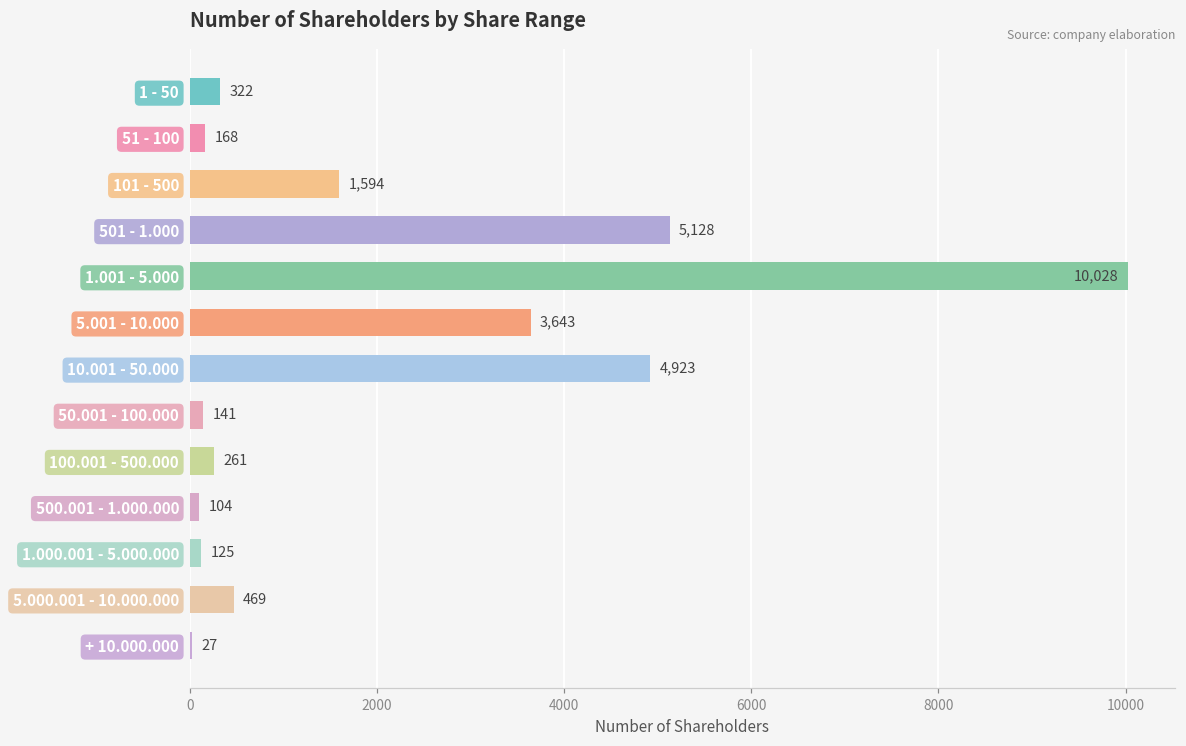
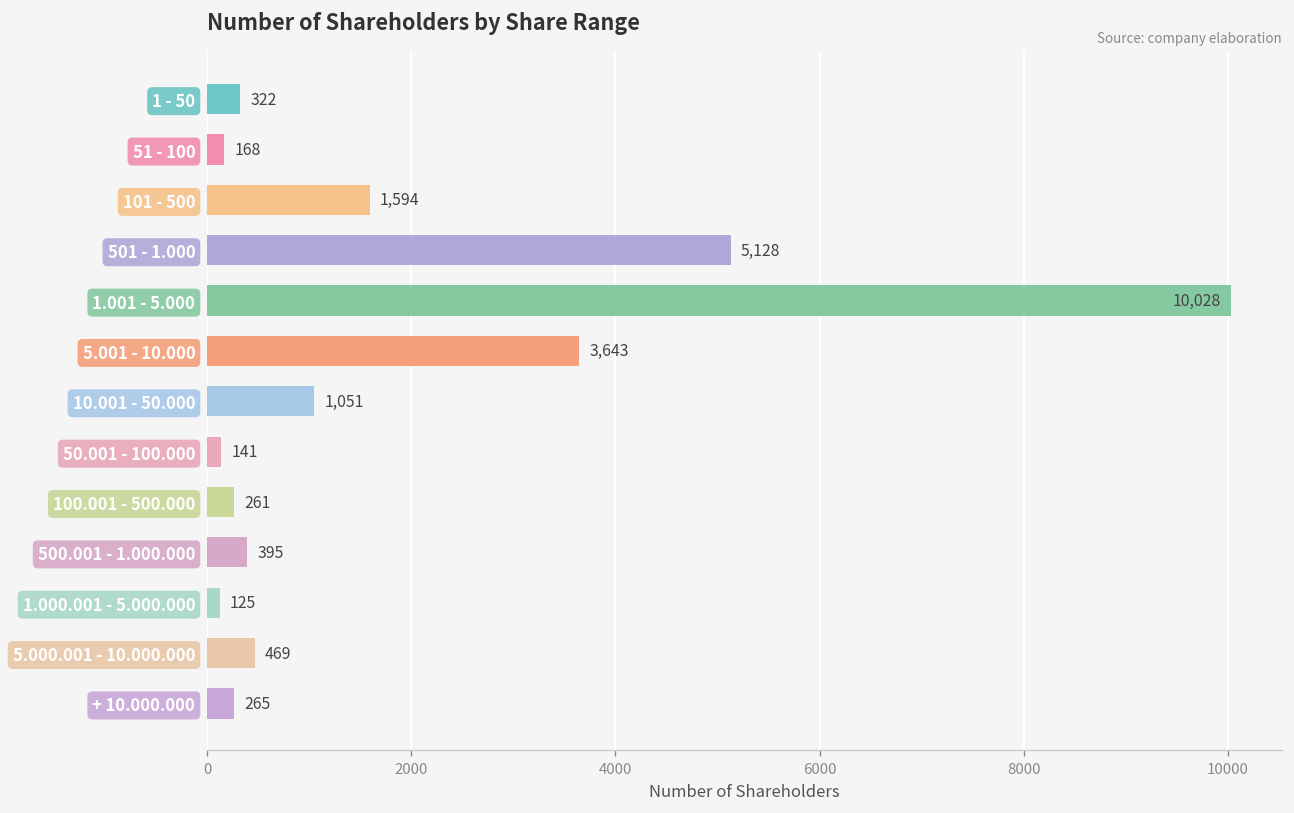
  {
    "1 - 50": "322",
    "51 - 100": "168",
    "101 - 500": "1,594",
    "501 - 1.000": "5,128",
    "1.001 - 5.000": "10,028",
    "5.001 - 10.000": "3,643",
-   "10.001 - 50.000": "4,923",
+   "10.001 - 50.000": "1,051",
    "50.001 - 100.000": "141",
    "100.001 - 500.000": "261",
-   "500.001 - 1.000.000": "104",
+   "500.001 - 1.000.000": "395",
    "1.000.001 - 5.000.000": "125",
    "5.000.001 - 10.000.000": "469",
-   "+ 10.000.000": "27"
+   "+ 10.000.000": "265"
  }
